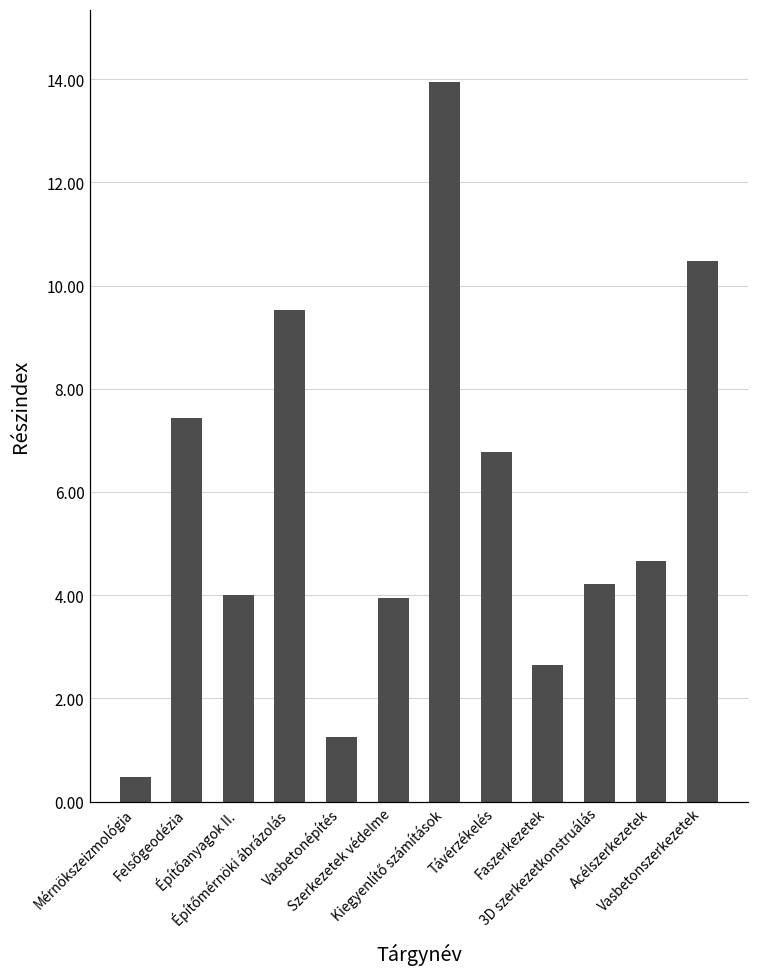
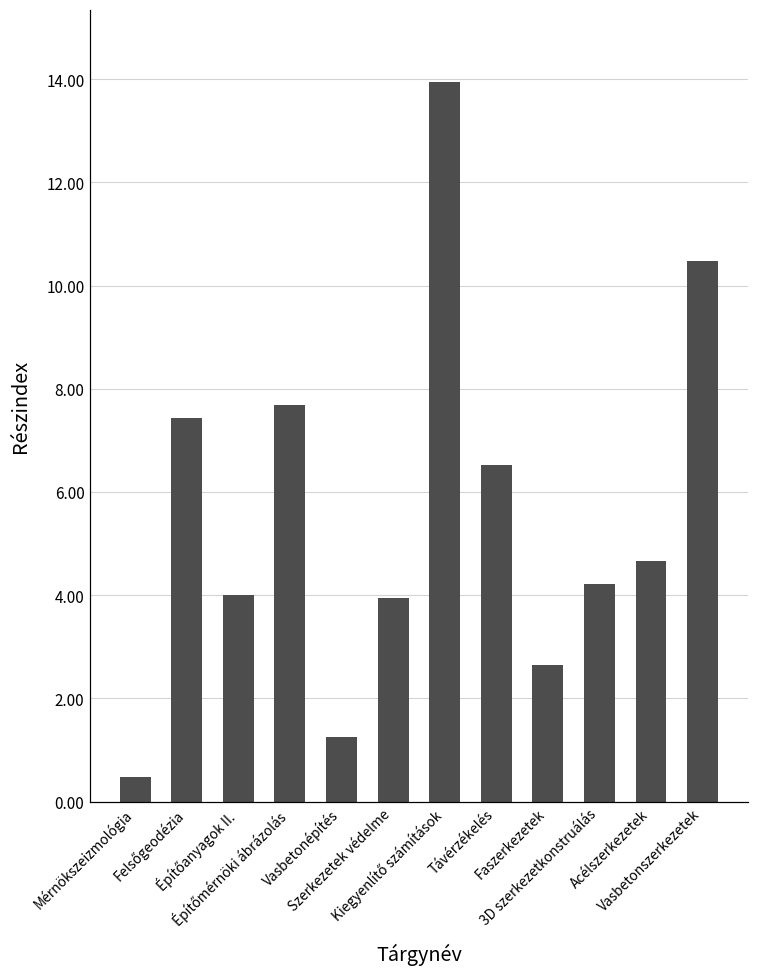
  {
    "Mérnökszeizmológia": 0.5,
    "Felsőgeodézia": 7.4,
    "Építőanyagok II.": 4.0,
-   "Építőmérnöki ábrázolás": 9.5,
+   "Építőmérnöki ábrázolás": 7.7,
    "Vasbetonépítés": 1.2,
    "Szerkezetek védelme": 3.9,
    "Kiegyenlítő számítások": 13.9,
-   "Távérzékelés": 6.8,
+   "Távérzékelés": 6.5,
    "Faszerkezetek": 2.7,
    "3D szerkezetkonstruálás": 4.2,
    "Acélszerkezetek": 4.7,
    "Vasbetonszerkezetek": 10.5
  }
